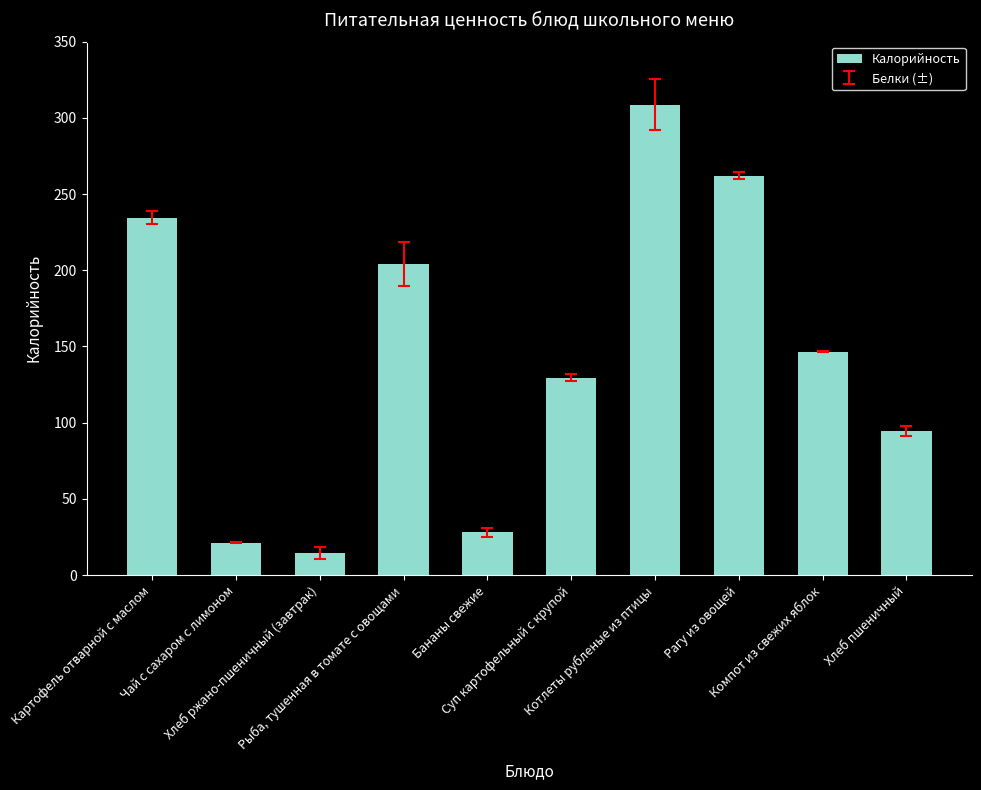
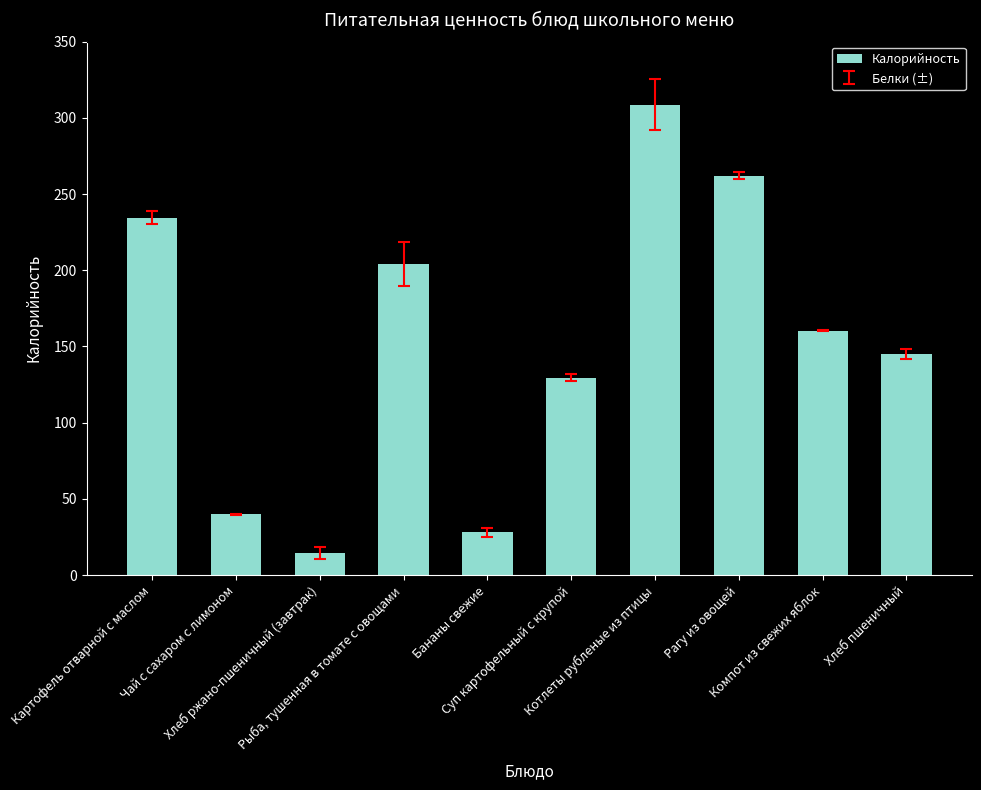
  {
    "Калорийность": {
      "Картофель отварной с маслом": 235,
-     "Чай с сахаром с лимоном": 21,
+     "Чай с сахаром с лимоном": 40,
      "Хлеб ржано-пшеничный (завтрак)": 15,
      "Рыба, тушенная в томате с овощами": 204,
      "Бананы свежие": 28,
      "Суп картофельный с крупой": 130,
      "Котлеты рубленые из птицы": 309,
      "Рагу из овощей": 262,
-     "Компот из свежих яблок": 147,
-     "Хлеб пшеничный": 95
+     "Компот из свежих яблок": 160,
+     "Хлеб пшеничный": 145
    }
  }
